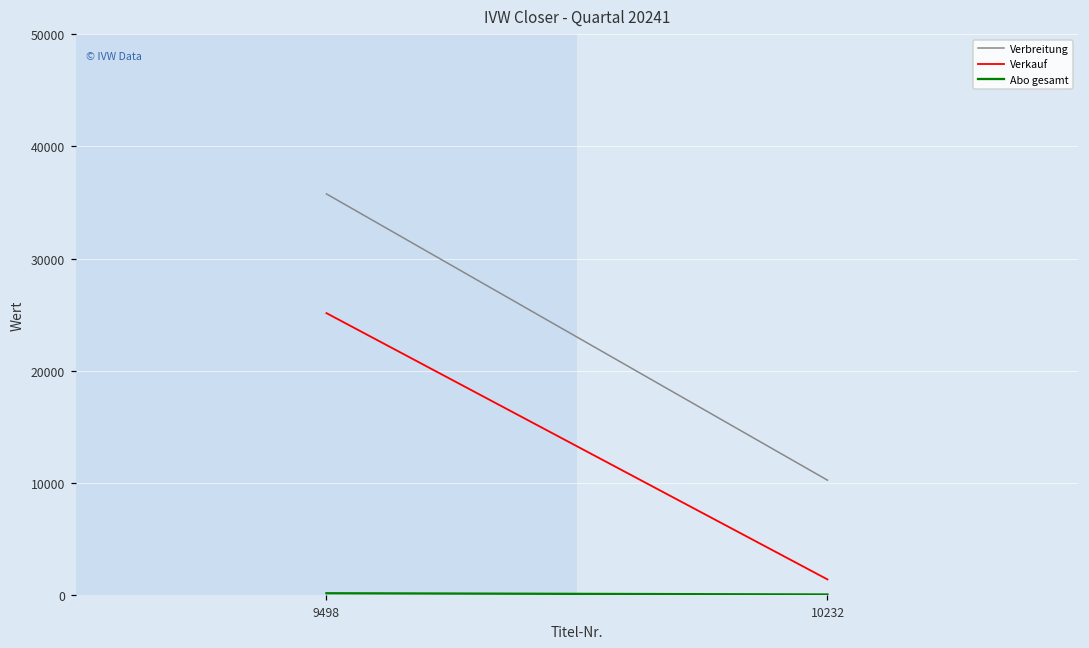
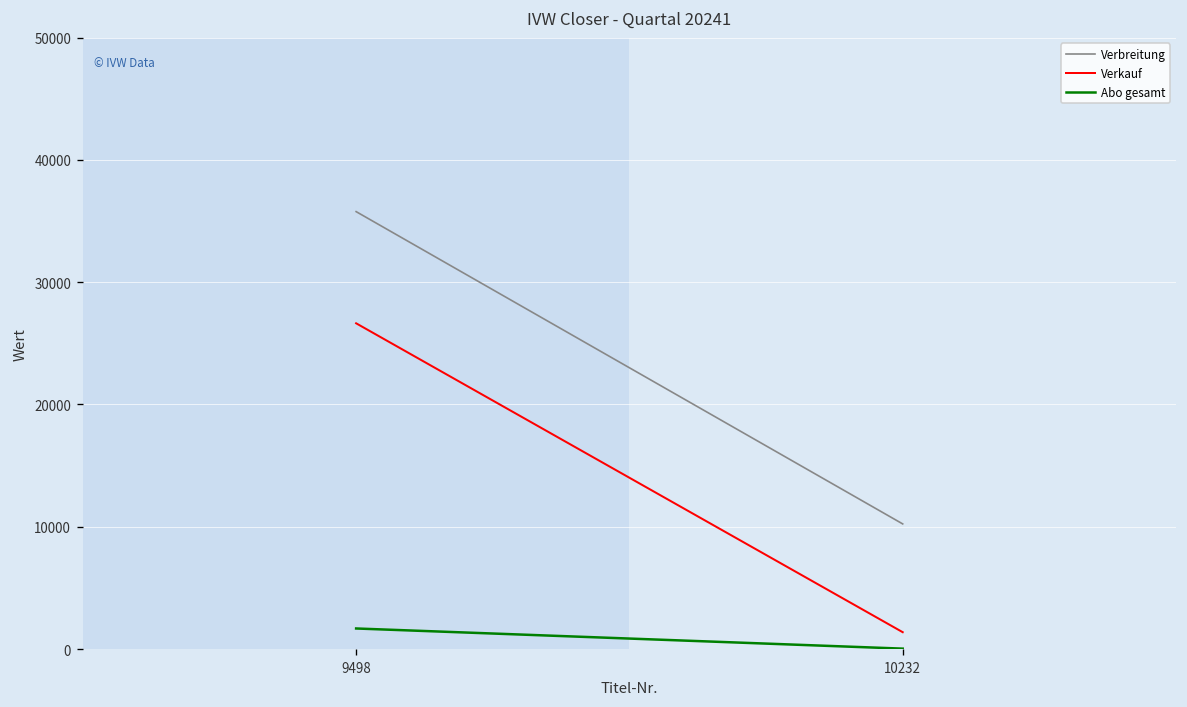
  {
    "Verbreitung": {
      "9498": 35800,
      "10232": 10200
    },
    "Verkauf": {
-     "9498": 25100,
+     "9498": 26600,
      "10232": 1400
    },
    "Abo gesamt": {
-     "9498": 100,
+     "9498": 1700,
      "10232": 0
    }
  }
